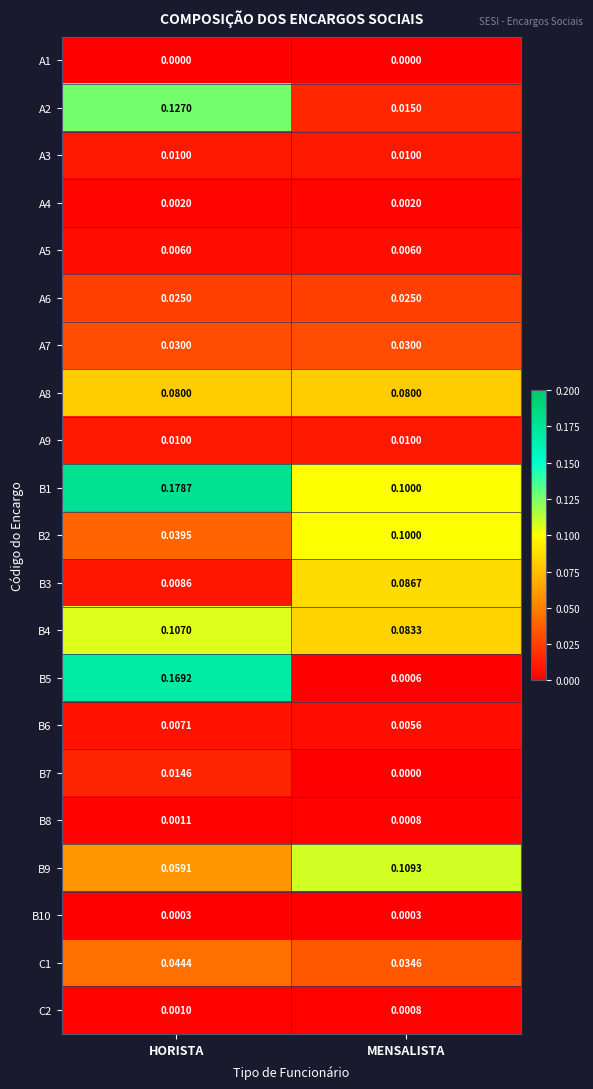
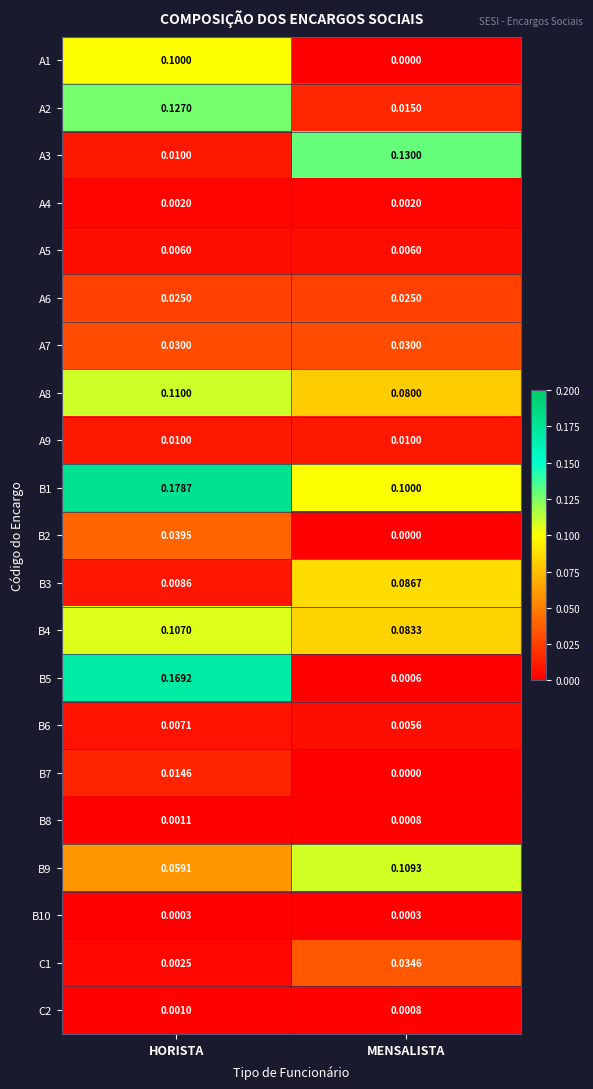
  {
    "A1": {
-     "HORISTA": 0.0000,
+     "HORISTA": 0.1000,
      "MENSALISTA": 0.0000
    },
    "A2": {
      "HORISTA": 0.1270,
      "MENSALISTA": 0.0150
    },
    "A3": {
      "HORISTA": 0.0100,
-     "MENSALISTA": 0.0100
+     "MENSALISTA": 0.1300
    },
    "A4": {
      "HORISTA": 0.0020,
      "MENSALISTA": 0.0020
    },
    "A5": {
      "HORISTA": 0.0060,
      "MENSALISTA": 0.0060
    },
    "A6": {
      "HORISTA": 0.0250,
      "MENSALISTA": 0.0250
    },
    "A7": {
      "HORISTA": 0.0300,
      "MENSALISTA": 0.0300
    },
    "A8": {
-     "HORISTA": 0.0800,
+     "HORISTA": 0.1100,
      "MENSALISTA": 0.0800
    },
    "A9": {
      "HORISTA": 0.0100,
      "MENSALISTA": 0.0100
    },
    "B1": {
      "HORISTA": 0.1787,
      "MENSALISTA": 0.1000
    },
    "B2": {
      "HORISTA": 0.0395,
-     "MENSALISTA": 0.1000
+     "MENSALISTA": 0.0000
    },
    "B3": {
      "HORISTA": 0.0086,
      "MENSALISTA": 0.0867
    },
    "B4": {
      "HORISTA": 0.1070,
      "MENSALISTA": 0.0833
    },
    "B5": {
      "HORISTA": 0.1692,
      "MENSALISTA": 0.0006
    },
    "B6": {
      "HORISTA": 0.0071,
      "MENSALISTA": 0.0056
    },
    "B7": {
      "HORISTA": 0.0146,
      "MENSALISTA": 0.0000
    },
    "B8": {
      "HORISTA": 0.0011,
      "MENSALISTA": 0.0008
    },
    "B9": {
      "HORISTA": 0.0591,
      "MENSALISTA": 0.1093
    },
    "B10": {
      "HORISTA": 0.0003,
      "MENSALISTA": 0.0003
    },
    "C1": {
-     "HORISTA": 0.0444,
+     "HORISTA": 0.0025,
      "MENSALISTA": 0.0346
    },
    "C2": {
      "HORISTA": 0.0010,
      "MENSALISTA": 0.0008
    }
  }
